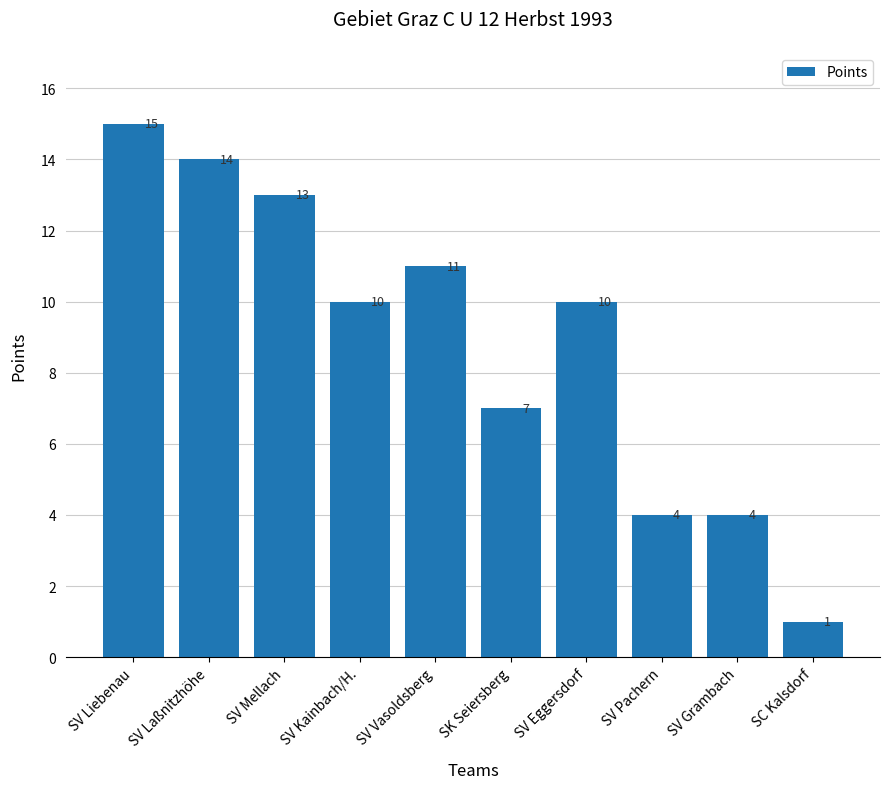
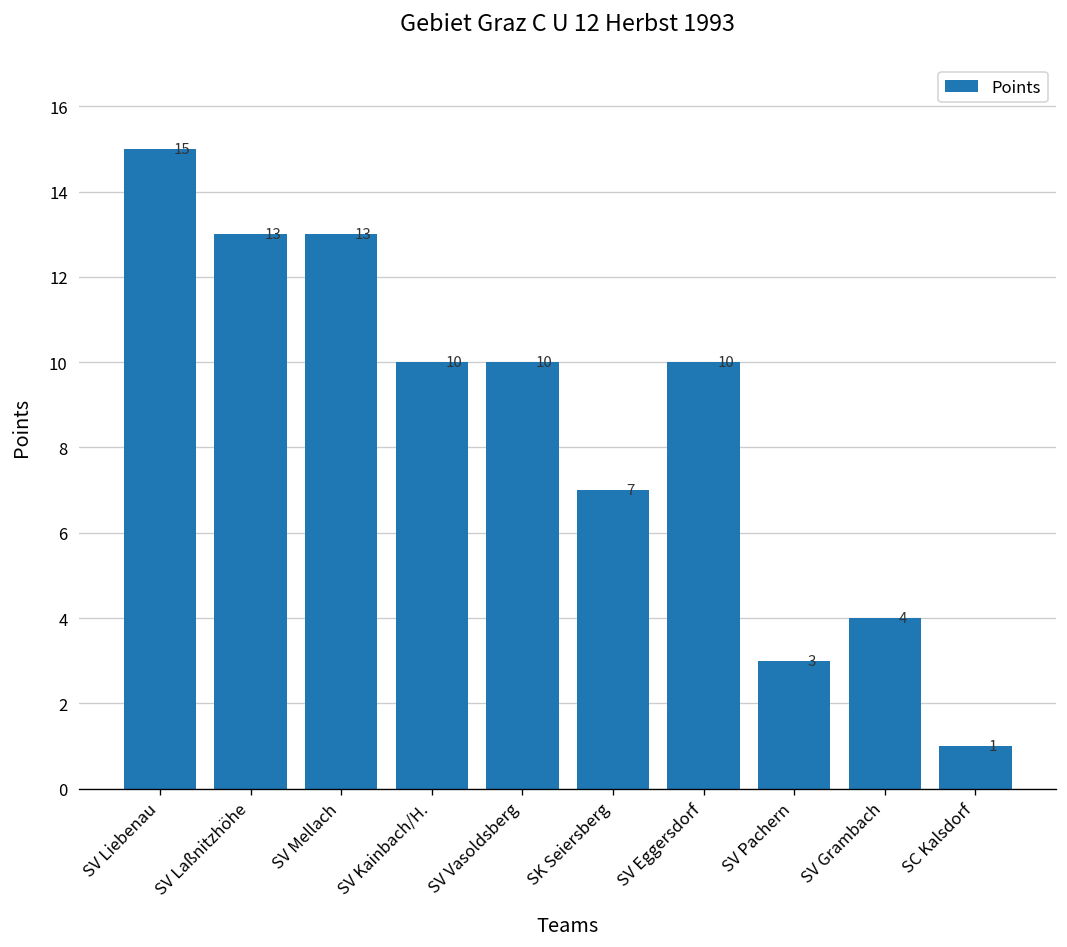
  {
    "SV Liebenau": 15,
-   "SV Laßnitzhöhe": 14,
+   "SV Laßnitzhöhe": 13,
    "SV Mellach": 13,
    "SV Kainbach/H.": 10,
-   "SV Vasoldsberg": 11,
+   "SV Vasoldsberg": 10,
    "SK Seiersberg": 7,
    "SV Eggersdorf": 10,
-   "SV Pachern": 4,
+   "SV Pachern": 3,
    "SV Grambach": 4,
    "SC Kalsdorf": 1
  }
